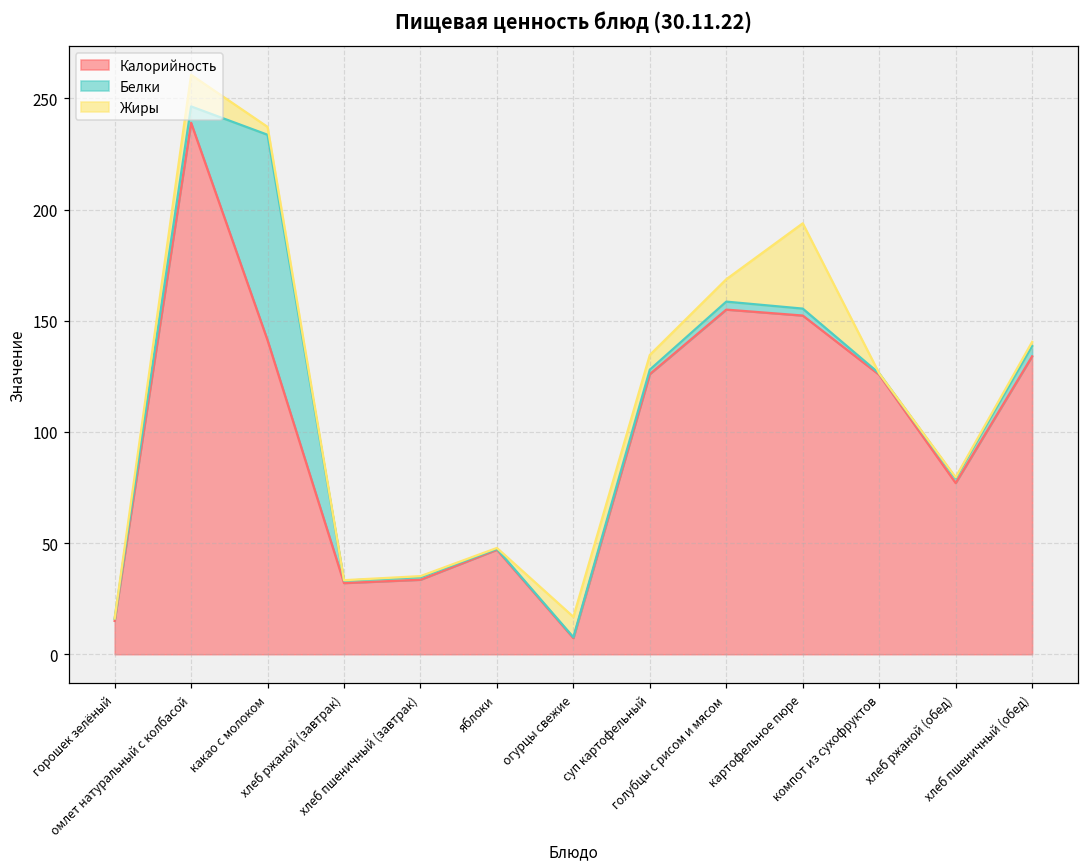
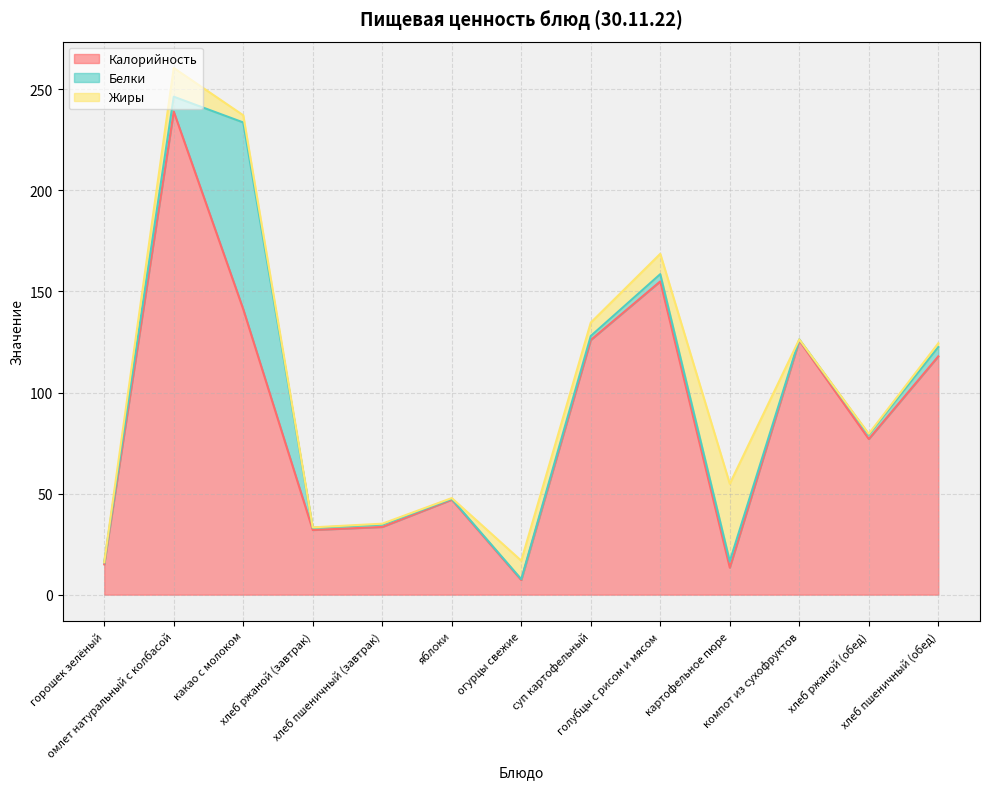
  {
    "Калорийность": {
      "омлет натуральный с колбасой": 239,
      "какао с молоком": 141,
      "суп картофельный": 126,
      "голубцы с рисом и мясом": 155,
-     "картофельное пюре": 152,
+     "картофельное пюре": 13,
      "хлеб ржаной (обед)": 77,
-     "хлеб пшеничный (обед)": 134
+     "хлеб пшеничный (обед)": 118
    },
    "Белки": {
      "какао с молоком": 92,
      "суп картофельный": 2,
      "голубцы с рисом и мясом": 4,
      "картофельное пюре": 3,
      "хлеб пшеничный (обед)": 5
    },
    "Жиры": {
      "какао с молоком": 4,
      "огурцы свежие": 9,
      "суп картофельный": 7,
      "голубцы с рисом и мясом": 10,
      "картофельное пюре": 38,
      "хлеб пшеничный (обед)": 2
    }
  }
